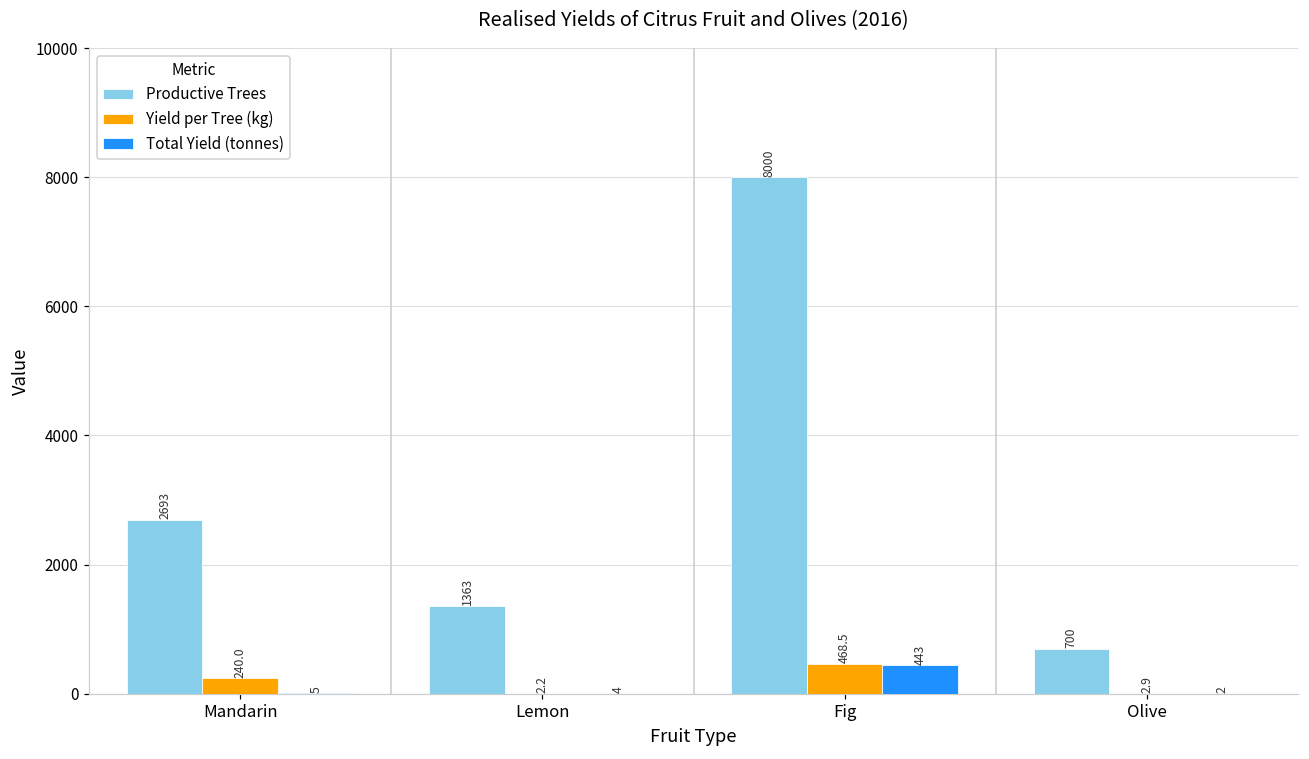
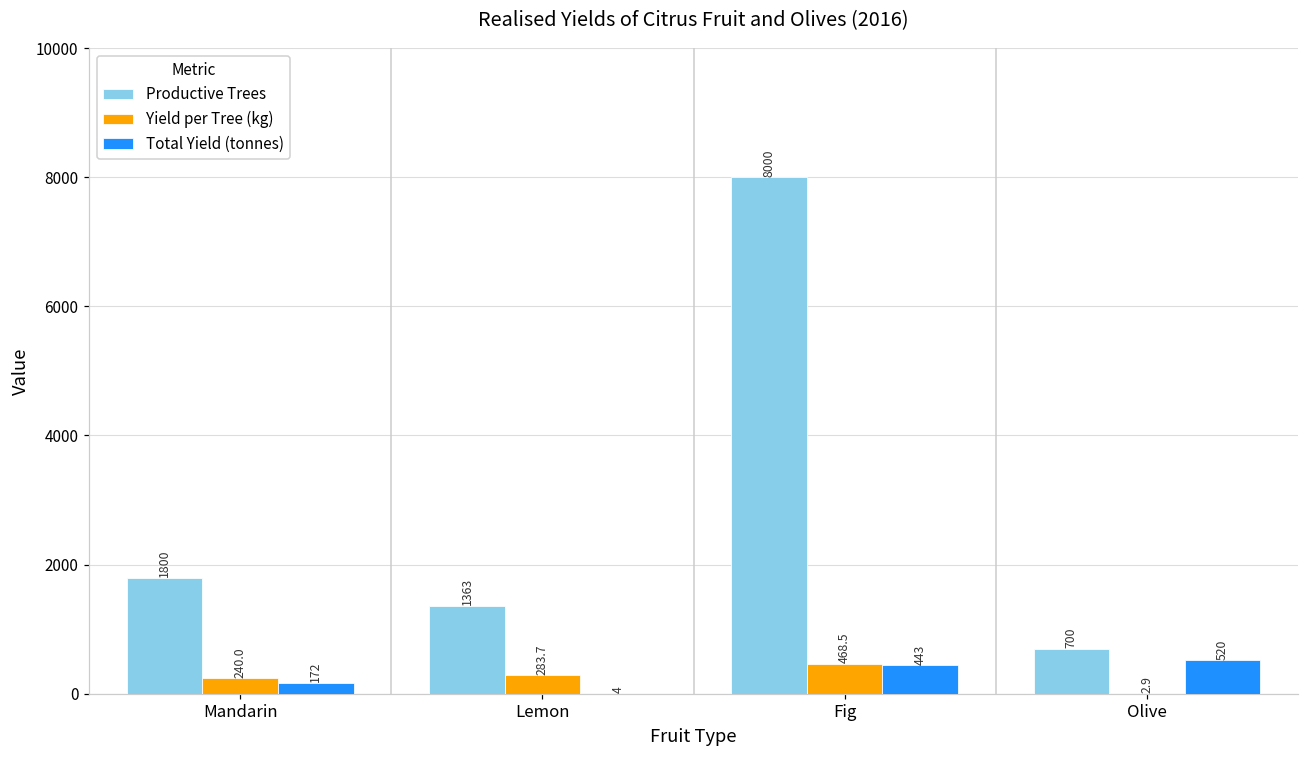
  {
    "Productive Trees": {
-     "Mandarin": 2693,
+     "Mandarin": 1800,
      "Lemon": 1363,
      "Fig": 8000,
      "Olive": 700
    },
    "Yield per Tree (kg)": {
      "Mandarin": 240.0,
-     "Lemon": 2.2,
+     "Lemon": 283.7,
      "Fig": 468.5,
      "Olive": 2.9
    },
    "Total Yield (tonnes)": {
-     "Mandarin": 5,
+     "Mandarin": 172,
      "Lemon": 4,
      "Fig": 443,
-     "Olive": 2
+     "Olive": 520
    }
  }
